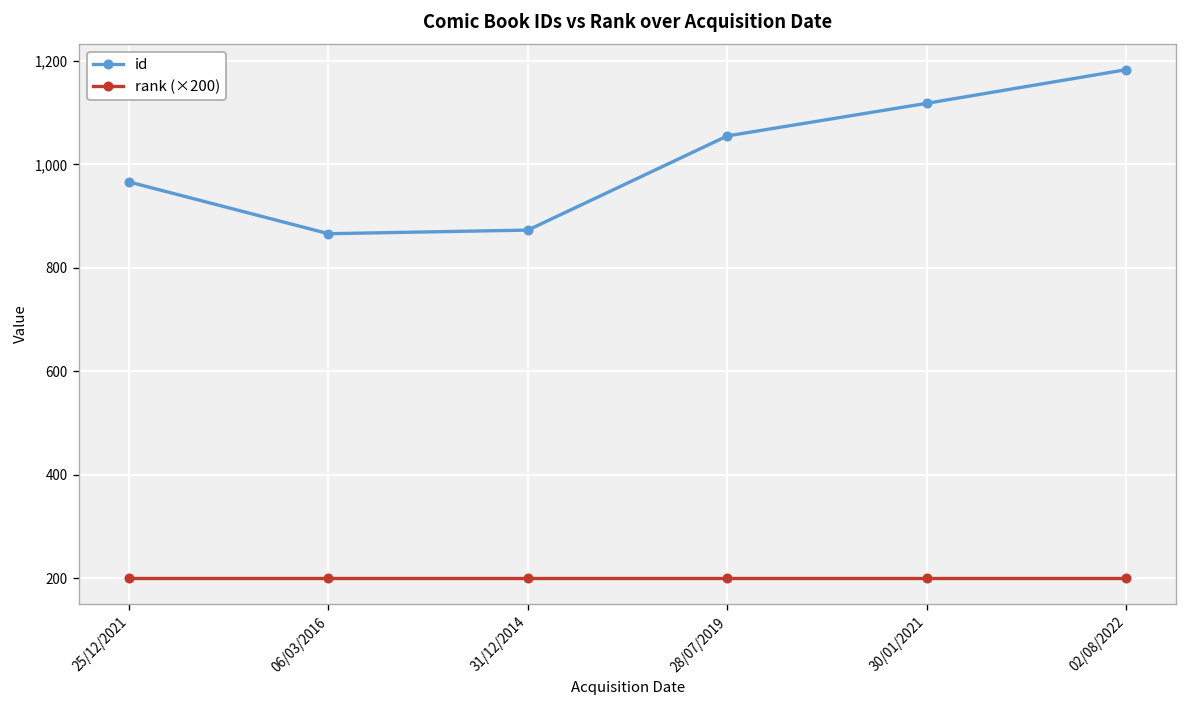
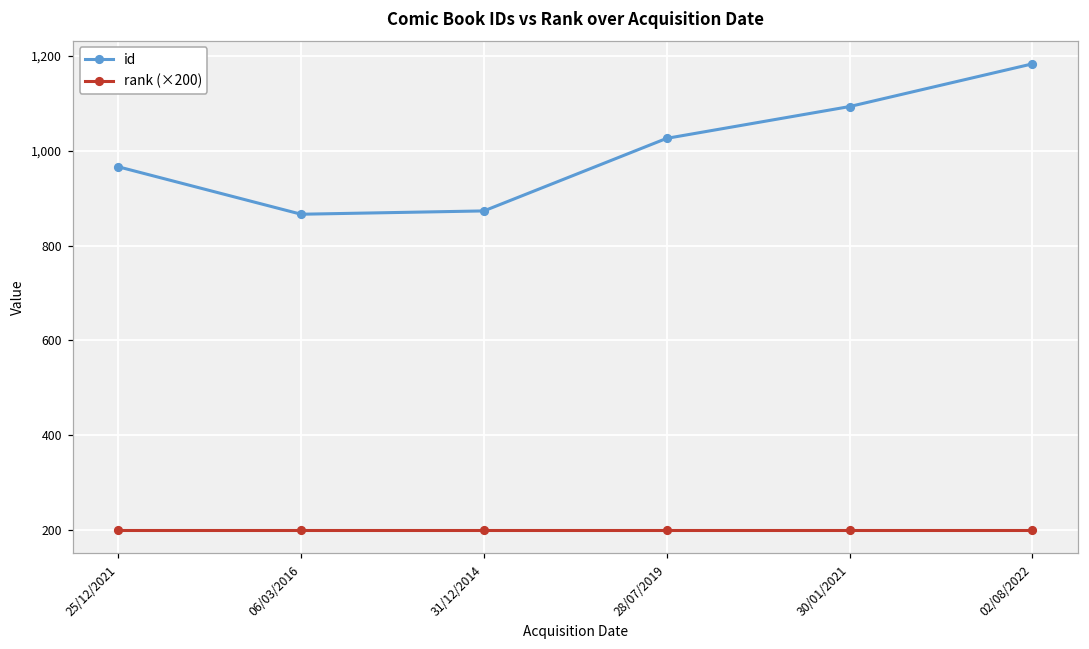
  {
    "id": {
      "25/12/2021": "970",
      "06/03/2016": "870",
      "31/12/2014": "870",
-     "28/07/2019": "1,060",
-     "30/01/2021": "1,120",
+     "28/07/2019": "1,030",
+     "30/01/2021": "1,090",
      "02/08/2022": "1,180"
    },
    "rank (×200)": {
      "25/12/2021": "200",
      "06/03/2016": "200",
      "31/12/2014": "200",
      "28/07/2019": "200",
      "30/01/2021": "200",
      "02/08/2022": "200"
    }
  }
